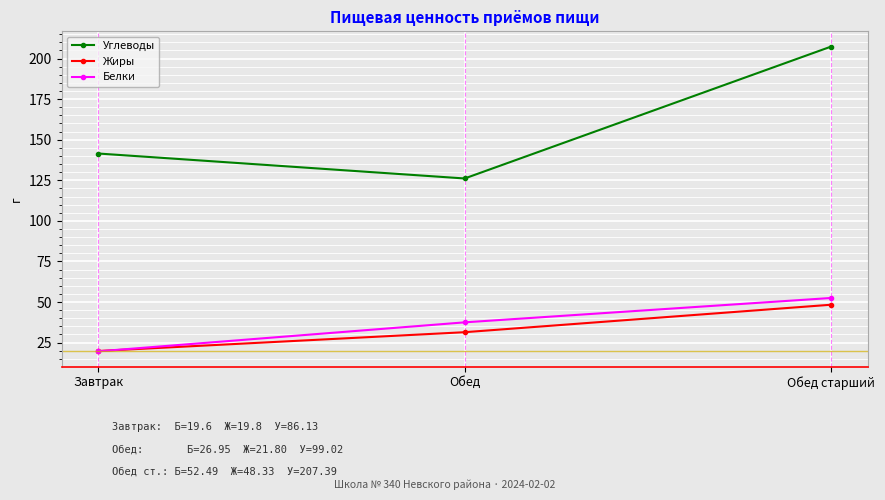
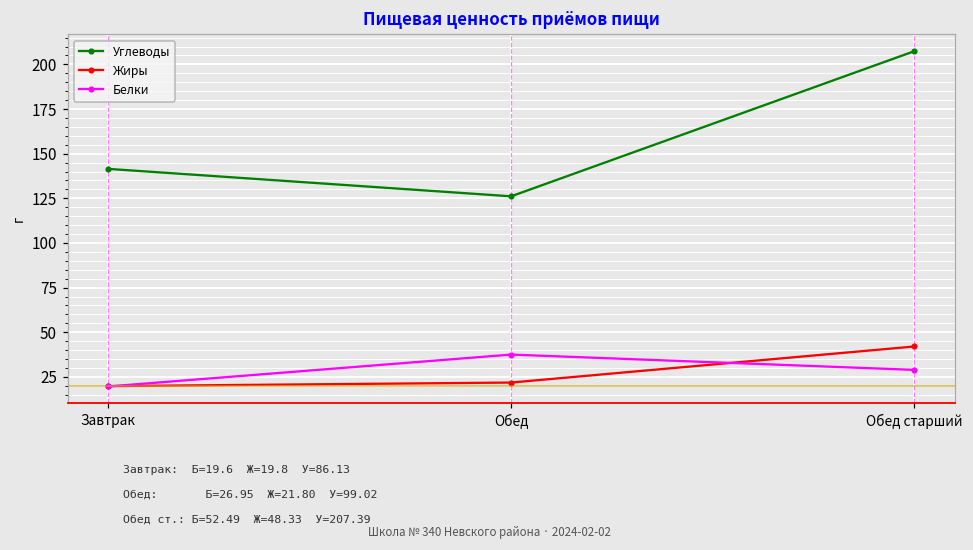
  {
    "Углеводы": {
      "Завтрак": 142,
      "Обед": 126,
      "Обед старший": 207
    },
    "Жиры": {
-     "Обед": 31,
-     "Обед старший": 48
+     "Обед": 22,
+     "Обед старший": 42
    },
    "Белки": {
      "Обед": 37,
-     "Обед старший": 52
+     "Обед старший": 29
    }
  }
